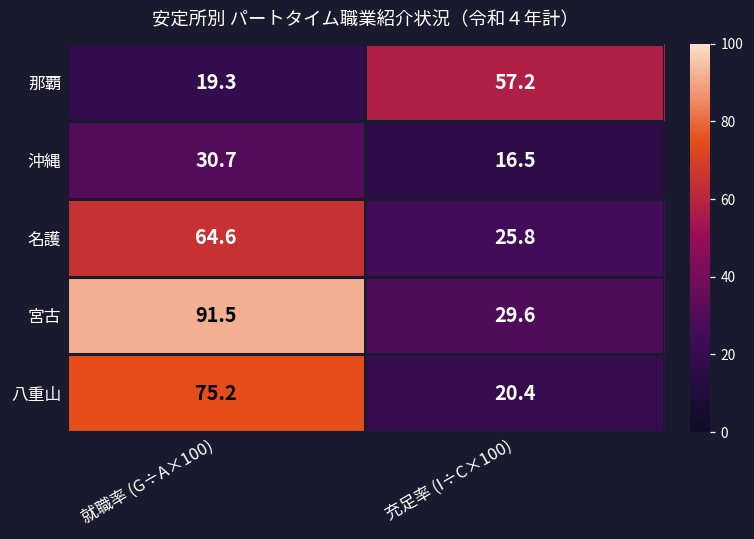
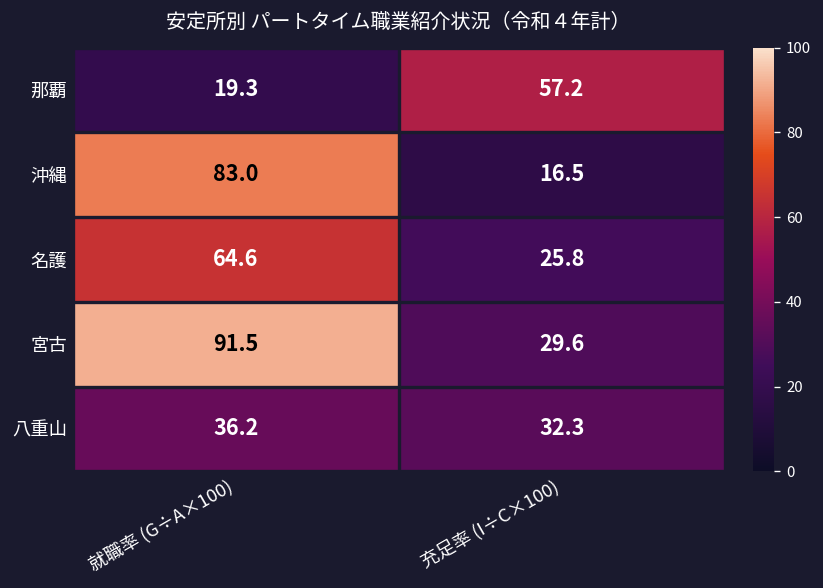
  {
    "那覇": {
      "就職率 (G÷A×100)": 19.3,
      "充足率 (I÷C×100)": 57.2
    },
    "沖縄": {
-     "就職率 (G÷A×100)": 30.7,
+     "就職率 (G÷A×100)": 83.0,
      "充足率 (I÷C×100)": 16.5
    },
    "名護": {
      "就職率 (G÷A×100)": 64.6,
      "充足率 (I÷C×100)": 25.8
    },
    "宮古": {
      "就職率 (G÷A×100)": 91.5,
      "充足率 (I÷C×100)": 29.6
    },
    "八重山": {
-     "就職率 (G÷A×100)": 75.2,
-     "充足率 (I÷C×100)": 20.4
+     "就職率 (G÷A×100)": 36.2,
+     "充足率 (I÷C×100)": 32.3
    }
  }
